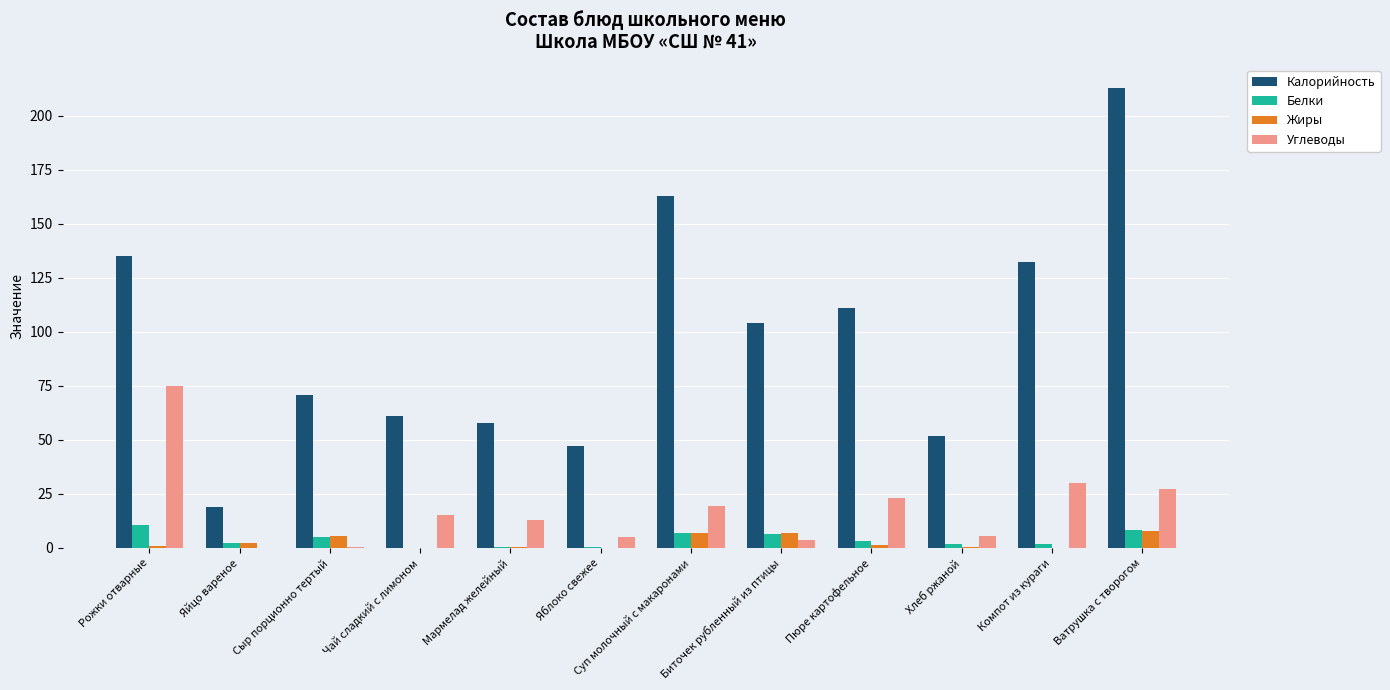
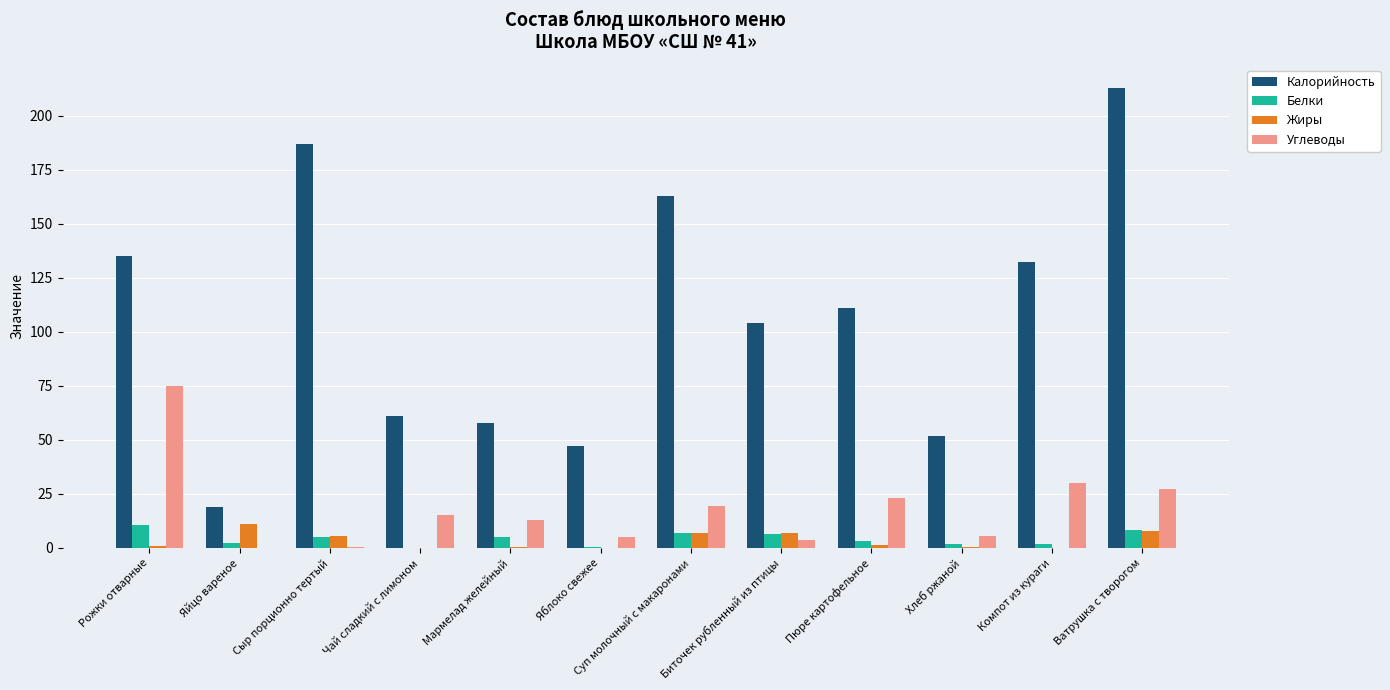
  {
    "Калорийность": {
      "Рожки отварные": 135,
      "Яйцо вареное": 19,
-     "Сыр порционно тертый": 71,
+     "Сыр порционно тертый": 187,
      "Чай сладкий с лимоном": 61,
      "Мармелад желейный": 58,
      "Яблоко свежее": 47,
      "Суп молочный с макаронами": 163,
      "Биточек рубленный из птицы": 104,
      "Пюре картофельное": 111,
      "Хлеб ржаной": 52,
      "Компот из кураги": 133,
      "Ватрушка с творогом": 213
    },
    "Белки": {
      "Рожки отварные": 10,
      "Яйцо вареное": 2,
      "Сыр порционно тертый": 5,
-     "Мармелад желейный": 0,
+     "Мармелад желейный": 5,
      "Суп молочный с макаронами": 7,
      "Биточек рубленный из птицы": 6,
      "Пюре картофельное": 3,
      "Хлеб ржаной": 2,
      "Компот из кураги": 2,
      "Ватрушка с творогом": 8
    },
    "Жиры": {
-     "Яйцо вареное": 2,
+     "Яйцо вареное": 11,
      "Сыр порционно тертый": 5,
      "Яблоко свежее": 0,
      "Суп молочный с макаронами": 7,
      "Биточек рубленный из птицы": 7,
      "Пюре картофельное": 1,
      "Компот из кураги": 0,
      "Ватрушка с творогом": 8
    },
    "Углеводы": {
      "Рожки отварные": 75,
      "Чай сладкий с лимоном": 15,
      "Мармелад желейный": 13,
      "Яблоко свежее": 5,
      "Суп молочный с макаронами": 19,
      "Биточек рубленный из птицы": 4,
      "Пюре картофельное": 23,
      "Хлеб ржаной": 6,
      "Компот из кураги": 30,
      "Ватрушка с творогом": 27
    }
  }
